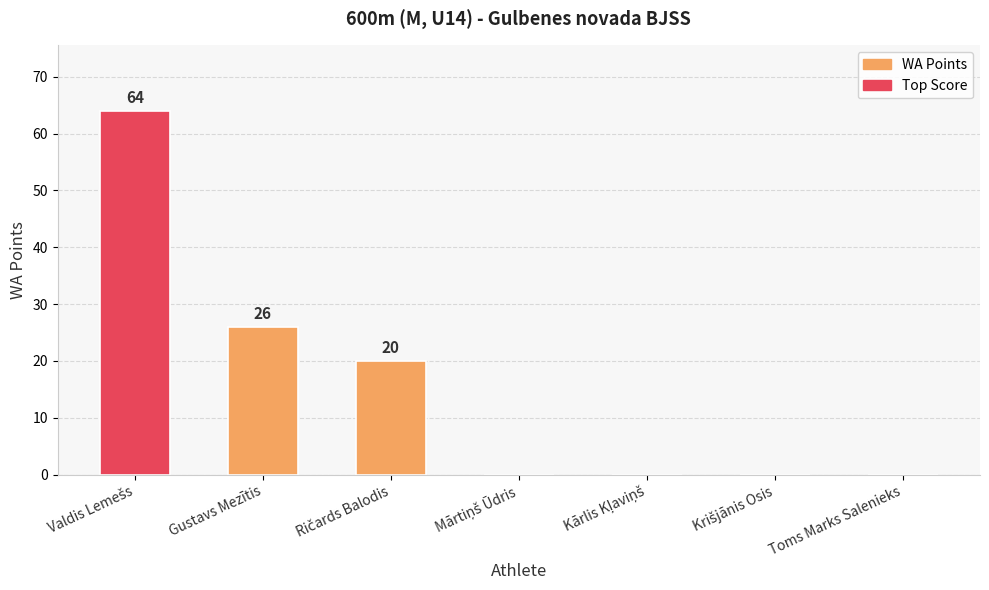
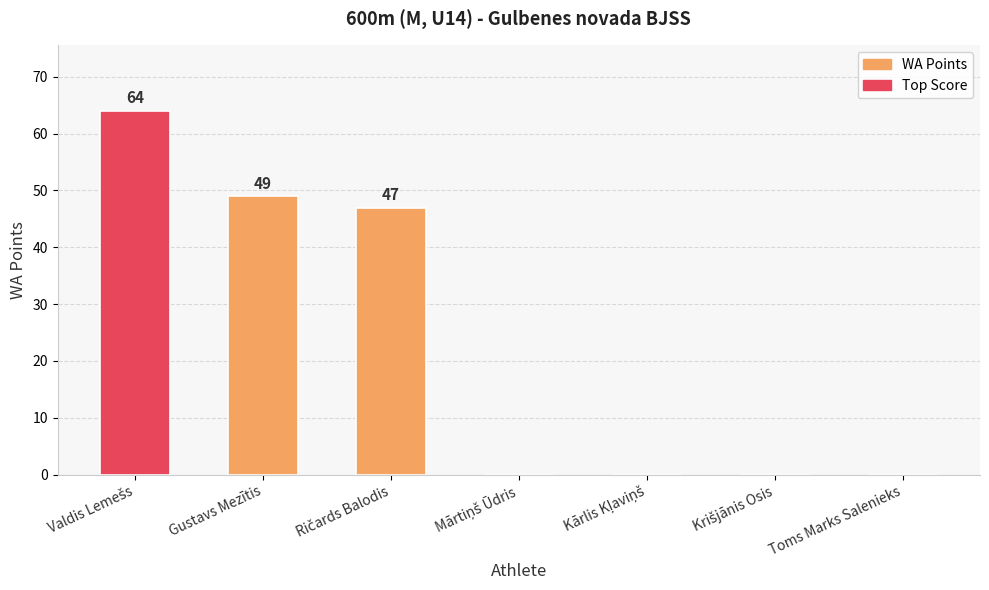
  {
    "Valdis Lemešs": 64,
-   "Gustavs Mezītis": 26,
-   "Ričards Balodis": 20
+   "Gustavs Mezītis": 49,
+   "Ričards Balodis": 47
  }
